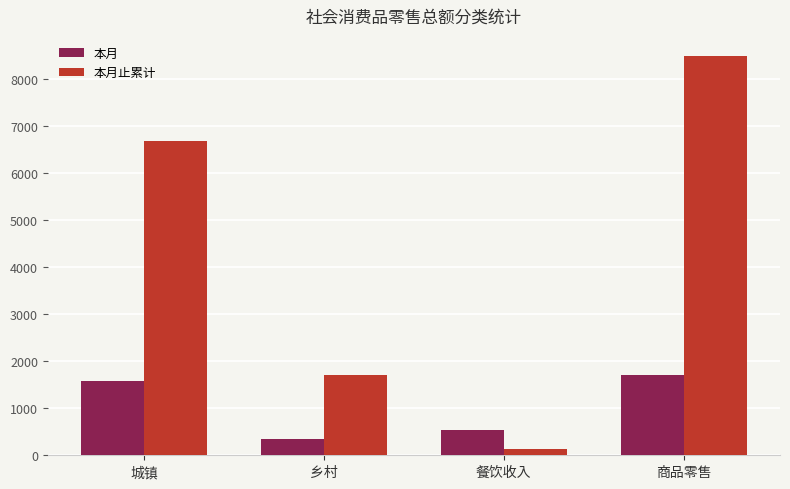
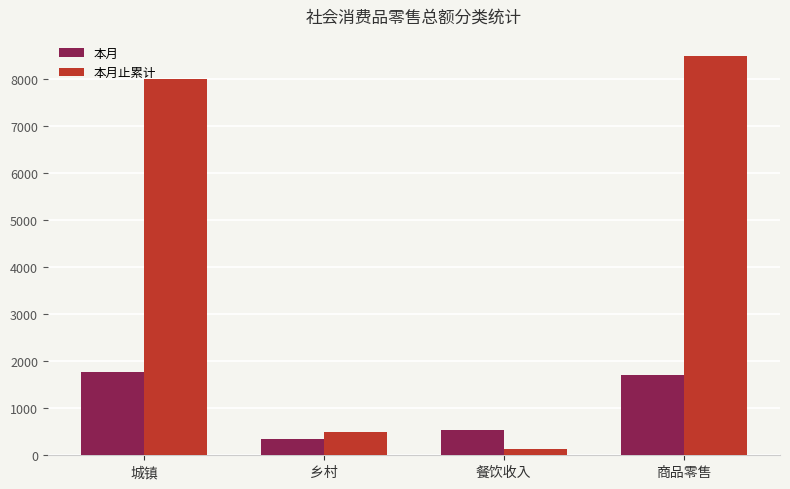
  {
    "本月": {
-     "城镇": 1600,
+     "城镇": 1800,
      "乡村": 400,
      "餐饮收入": 500,
      "商品零售": 1700
    },
    "本月止累计": {
-     "城镇": 6700,
-     "乡村": 1700,
+     "城镇": 8000,
+     "乡村": 500,
      "餐饮收入": 100,
      "商品零售": 8500
    }
  }
